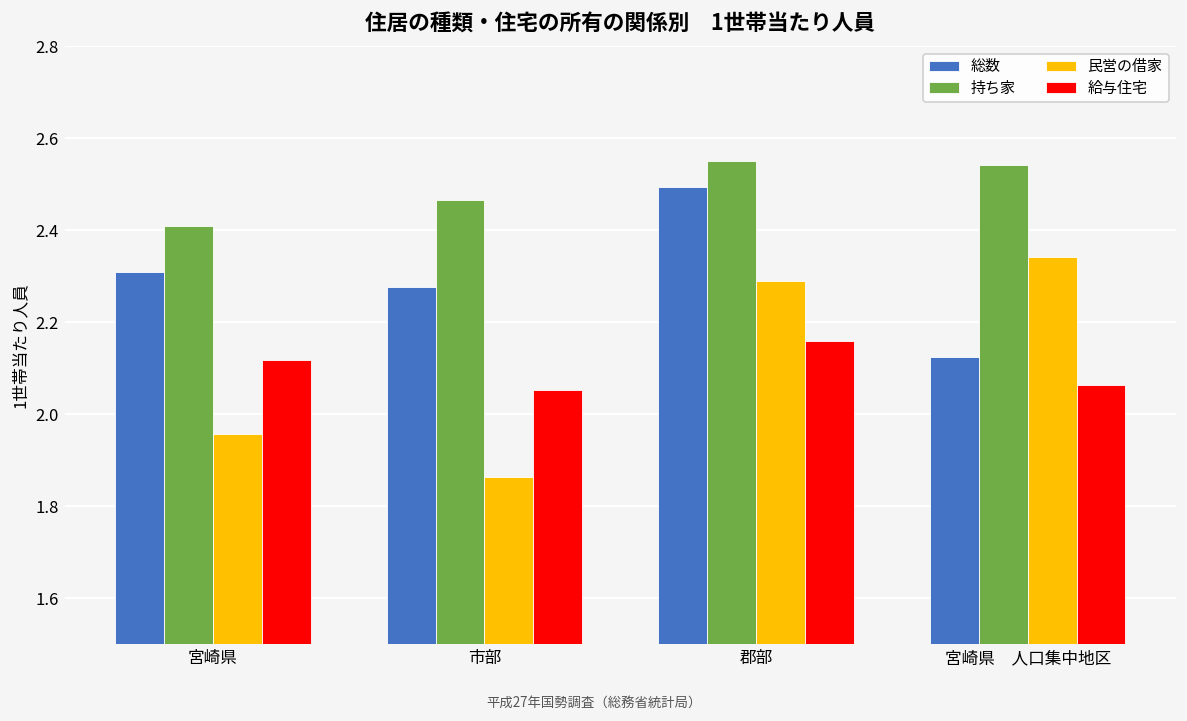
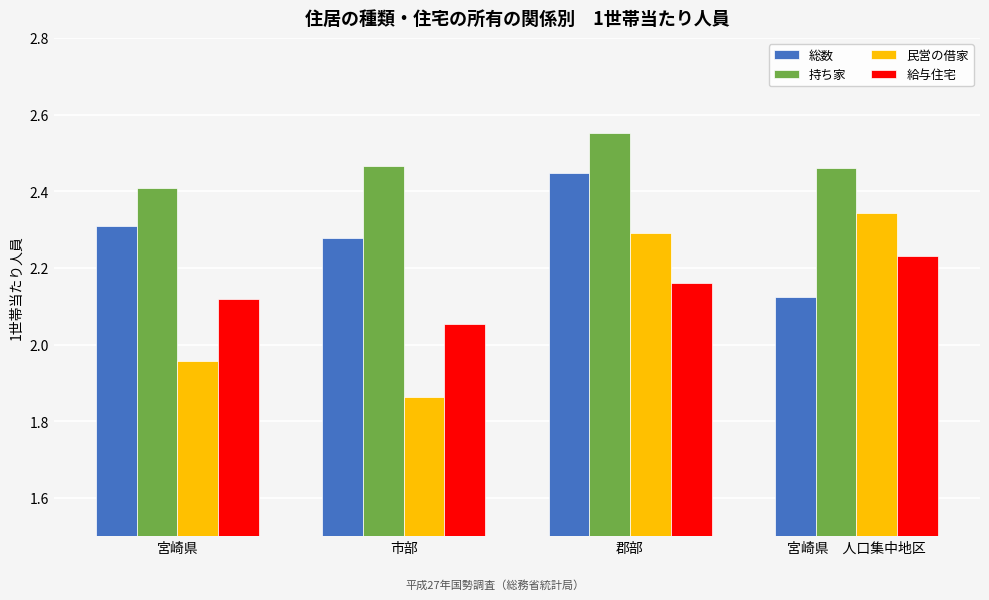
  {
    "総数": {
      "宮崎県": 2.31,
      "市部": 2.28,
-     "郡部": 2.50,
+     "郡部": 2.45,
      "宮崎県 人口集中地区": 2.12
    },
    "持ち家": {
      "宮崎県": 2.41,
      "市部": 2.47,
      "郡部": 2.55,
-     "宮崎県 人口集中地区": 2.54
+     "宮崎県 人口集中地区": 2.46
    },
    "民営の借家": {
      "宮崎県": 1.96,
      "市部": 1.86,
      "郡部": 2.29,
      "宮崎県 人口集中地区": 2.34
    },
    "給与住宅": {
      "宮崎県": 2.12,
      "市部": 2.05,
      "郡部": 2.16,
-     "宮崎県 人口集中地区": 2.06
+     "宮崎県 人口集中地区": 2.23
    }
  }
